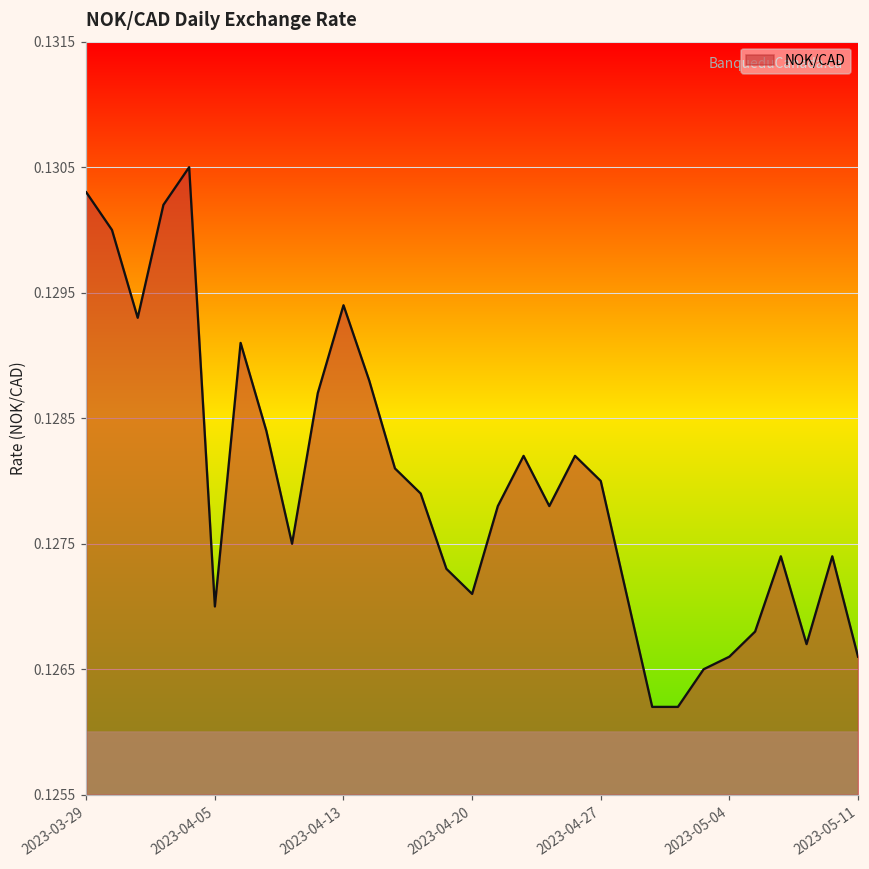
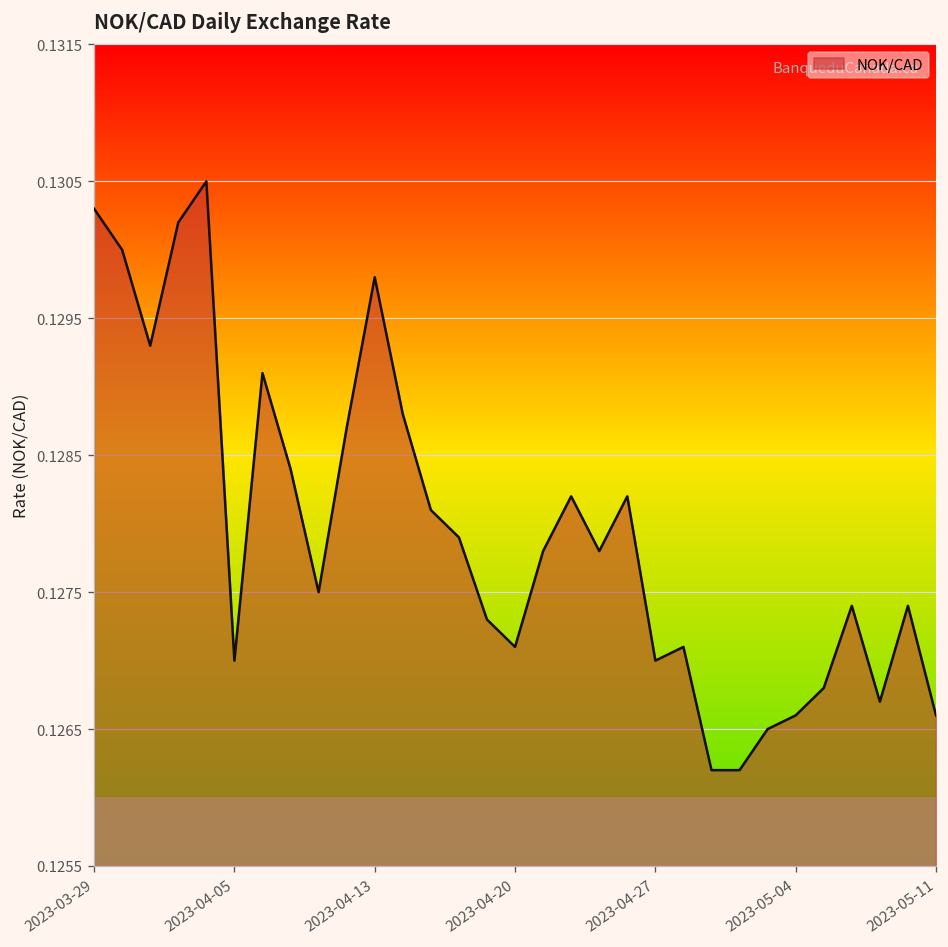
  {
    "2023-03-29": 0.1303,
    "2023-04-05": 0.1270,
-   "2023-04-13": 0.1294,
+   "2023-04-13": 0.1298,
    "2023-04-20": 0.1271,
-   "2023-04-27": 0.128,
+   "2023-04-27": 0.127,
    "2023-05-04": 0.1266,
    "2023-05-11": 0.1266
  }
